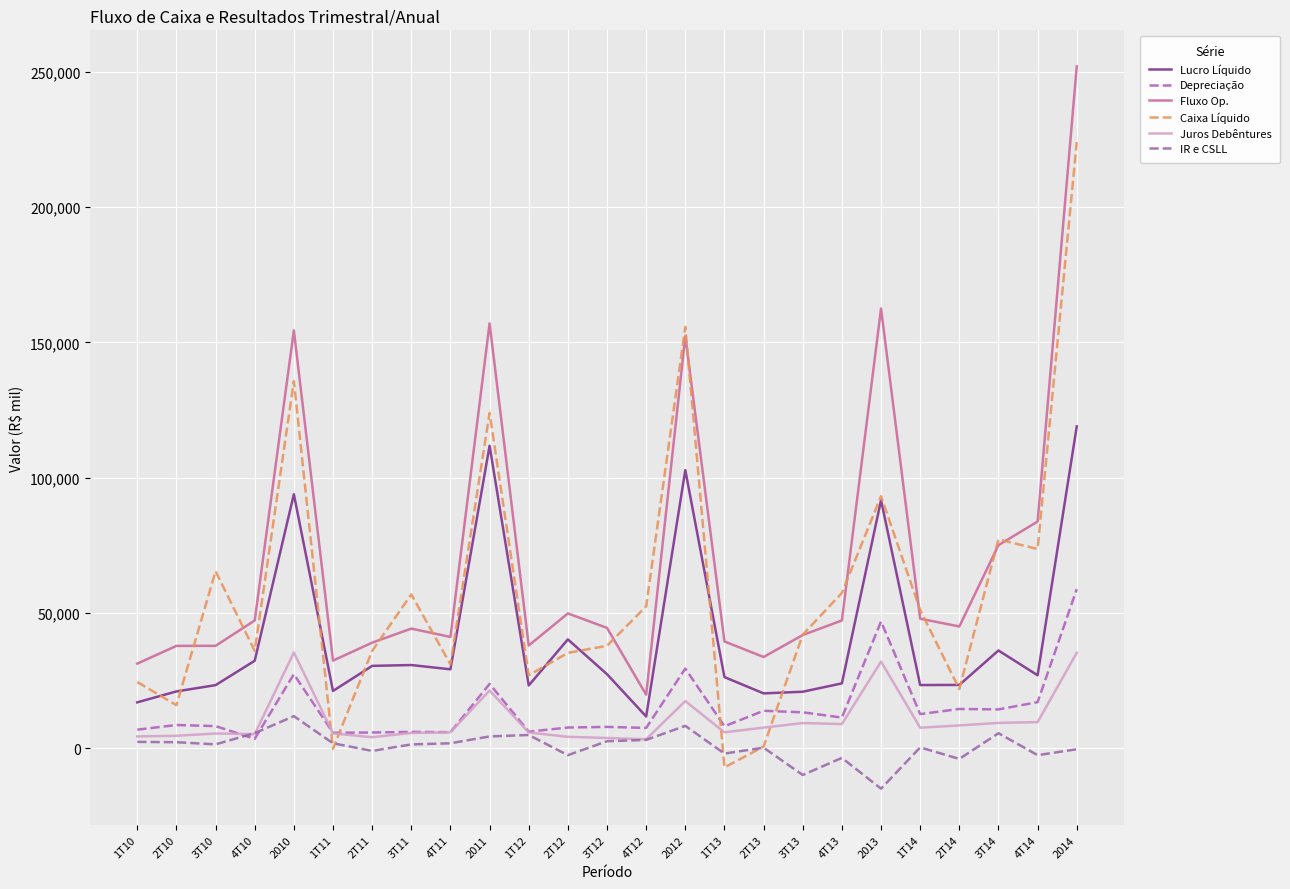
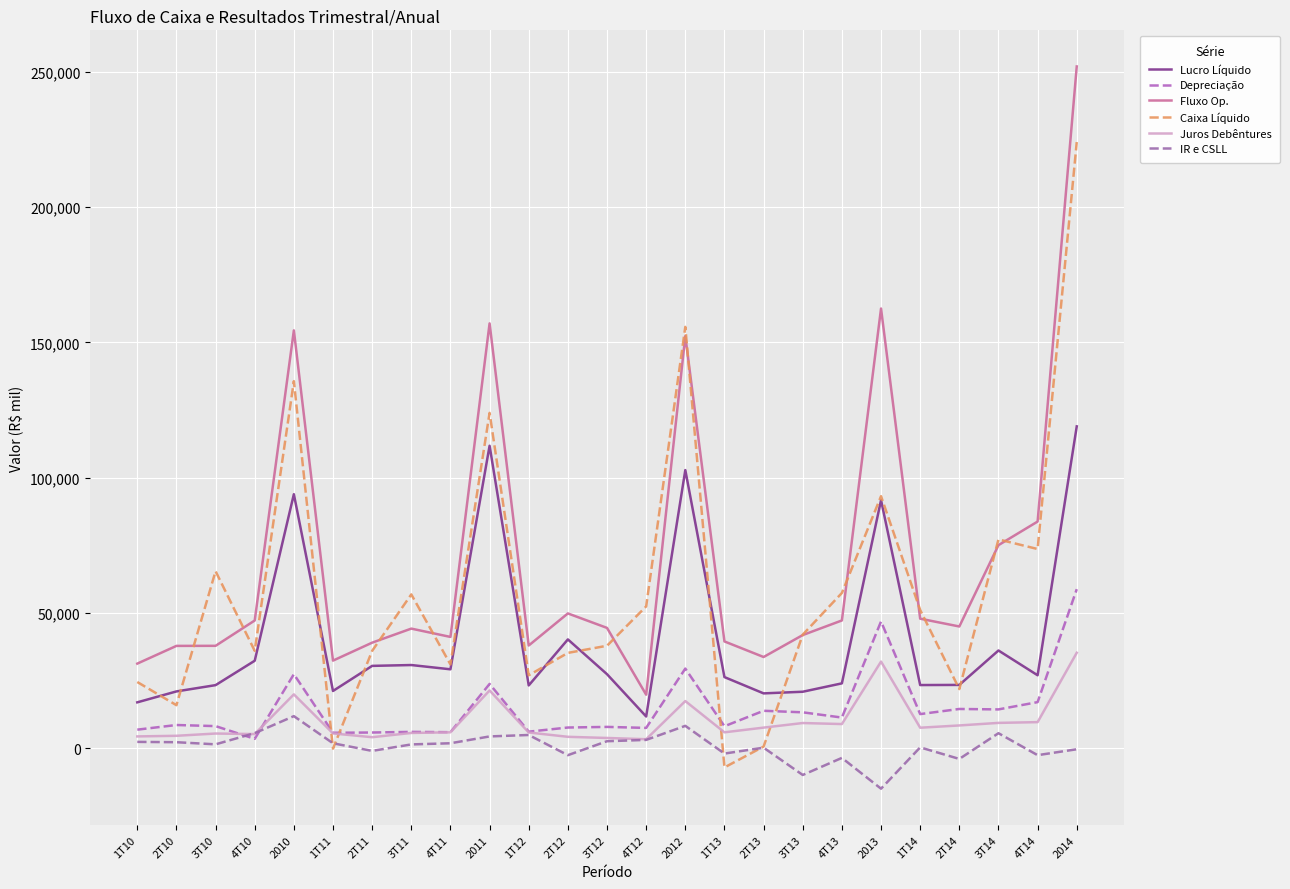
  {
    "Lucro Líquido": {
      "1T10": "17,000",
      "2T10": "21,000",
      "3T10": "23,000",
      "4T10": "32,000",
      "2010": "94,000",
      "1T11": "21,000",
      "2T11": "31,000",
      "3T11": "31,000",
      "4T11": "29,000",
      "2011": "112,000",
      "1T12": "23,000",
      "2T12": "40,000",
      "3T12": "27,000",
      "4T12": "12,000",
      "2012": "103,000",
      "1T13": "26,000",
      "2T13": "20,000",
      "3T13": "21,000",
      "4T13": "24,000",
      "2013": "92,000",
      "1T14": "23,000",
      "2T14": "23,000",
      "3T14": "36,000",
      "4T14": "27,000",
      "2014": "119,000"
    },
    "Caixa Líquido": {
      "1T10": "25,000",
      "2T10": "16,000",
      "3T10": "65,000",
      "4T10": "36,000",
      "2010": "136,000",
      "1T11": "0",
      "2T11": "36,000",
      "3T11": "57,000",
      "4T11": "31,000",
      "2011": "124,000",
      "1T12": "27,000",
      "2T12": "35,000",
      "3T12": "38,000",
      "4T12": "52,000",
      "2012": "156,000",
      "1T13": "-7,000",
      "4T13": "57,000",
      "2013": "93,000",
      "1T14": "51,000",
      "2T14": "22,000",
      "3T14": "77,000",
      "4T14": "74,000",
      "2014": "224,000"
    },
    "Juros Debêntures": {
      "1T10": "4,000",
      "2T10": "5,000",
      "3T10": "6,000",
-     "2010": "35,000",
+     "2010": "20,000",
      "2T11": "4,000",
      "2011": "21,000",
      "2T12": "4,000",
      "3T12": "4,000",
      "2012": "18,000",
      "1T13": "6,000",
      "2T13": "8,000",
      "3T13": "9,000",
      "4T13": "9,000",
      "2013": "32,000",
      "1T14": "8,000",
      "2T14": "9,000",
      "3T14": "9,000",
      "4T14": "10,000",
      "2014": "35,000"
    }
  }
